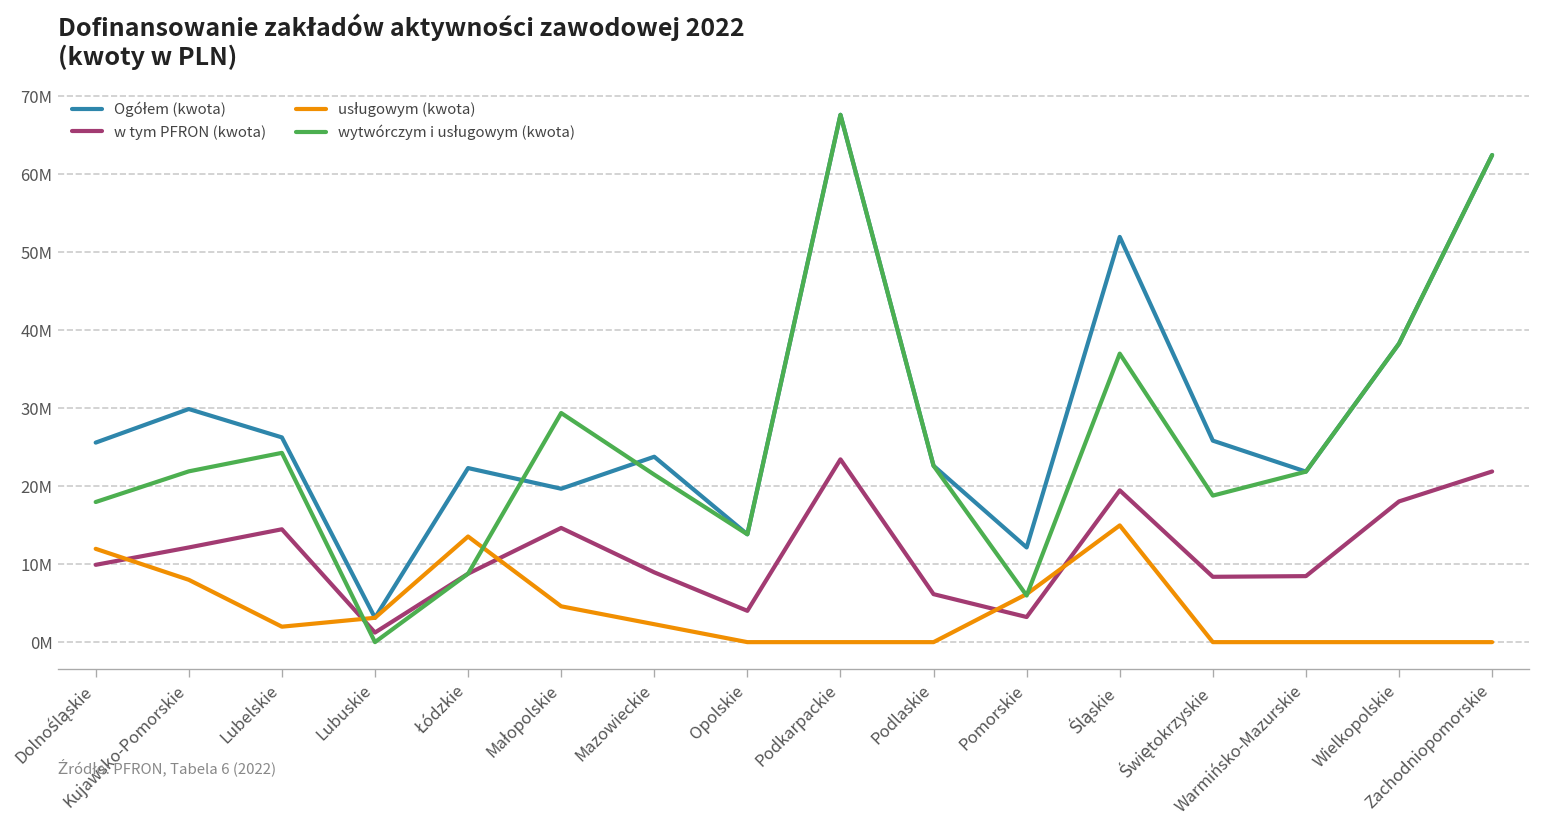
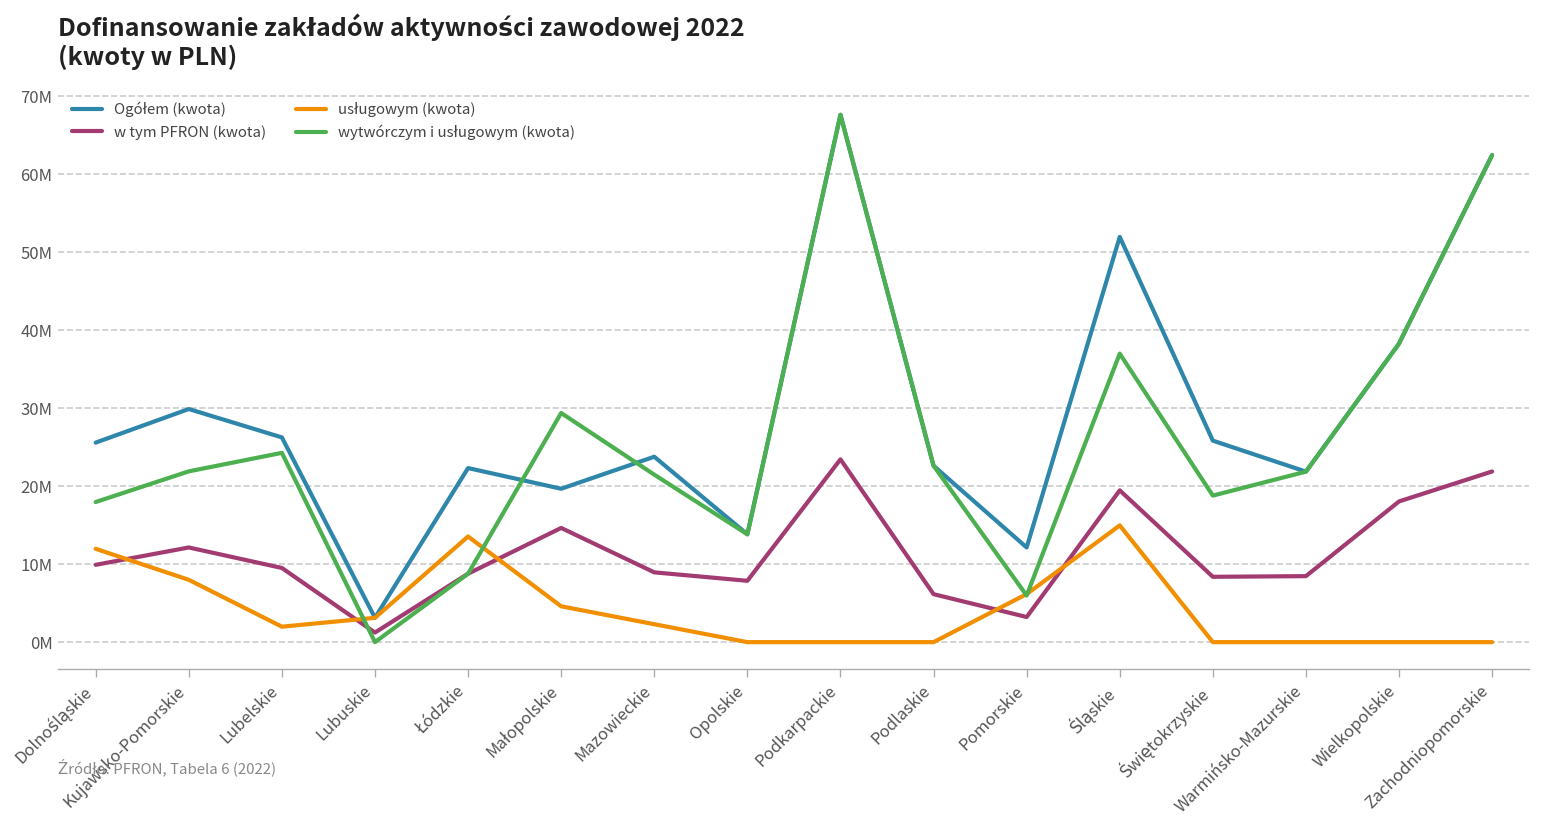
  {
    "Ogółem (kwota)": {
      "Dolnośląskie": 26000000,
      "Kujawsko-Pomorskie": 30000000,
      "Lubelskie": 26000000,
      "Łódzkie": 22000000,
      "Małopolskie": 20000000,
      "Mazowieckie": 24000000,
      "Pomorskie": 12000000,
      "Śląskie": 52000000,
      "Świętokrzyskie": 26000000
    },
    "w tym PFRON (kwota)": {
      "Dolnośląskie": 10000000,
      "Kujawsko-Pomorskie": 12000000,
-     "Lubelskie": 14000000,
+     "Lubelskie": 10000000,
      "Lubuskie": 1000000,
      "Małopolskie": 15000000,
      "Mazowieckie": 9000000,
-     "Opolskie": 4000000,
+     "Opolskie": 8000000,
      "Podkarpackie": 23000000,
      "Podlaskie": 6000000,
      "Pomorskie": 3000000,
      "Śląskie": 19000000,
      "Świętokrzyskie": 8000000,
      "Warmińsko-Mazurskie": 8000000,
      "Wielkopolskie": 18000000,
      "Zachodniopomorskie": 22000000
    },
    "usługowym (kwota)": {
      "Dolnośląskie": 12000000,
      "Kujawsko-Pomorskie": 8000000,
      "Lubelskie": 2000000,
      "Łódzkie": 14000000,
      "Małopolskie": 5000000,
      "Mazowieckie": 2000000,
      "Opolskie": 0,
      "Podkarpackie": 0,
      "Podlaskie": 0,
      "Śląskie": 15000000,
      "Świętokrzyskie": 0,
      "Warmińsko-Mazurskie": 0,
      "Wielkopolskie": 0,
      "Zachodniopomorskie": 0
    },
    "wytwórczym i usługowym (kwota)": {
      "Dolnośląskie": 18000000,
      "Kujawsko-Pomorskie": 22000000,
      "Lubelskie": 24000000,
      "Lubuskie": 0,
      "Małopolskie": 29000000,
      "Mazowieckie": 21000000,
      "Śląskie": 37000000,
      "Świętokrzyskie": 19000000
    }
  }
